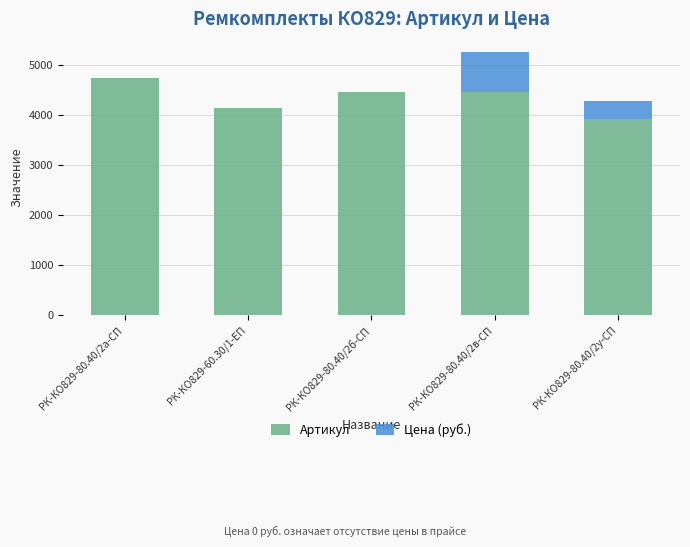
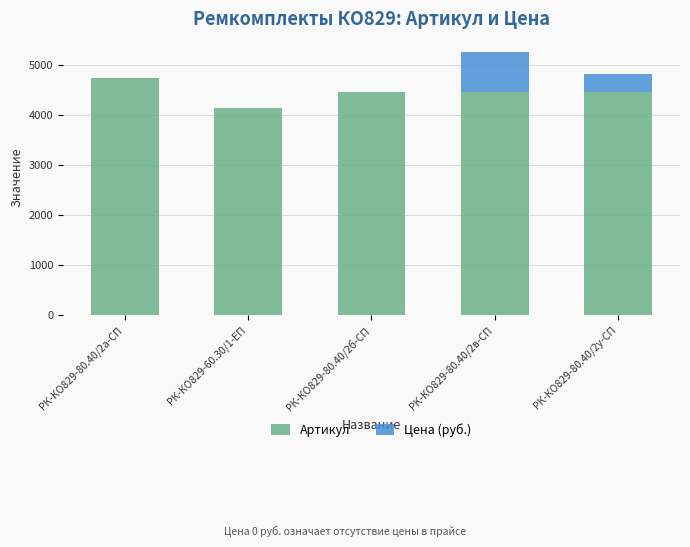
  {
    "Артикул": {
      "РК-КО829-80.40/2а-СП": 4700,
      "РК-КО829-60.30/1-ЕП": 4100,
      "РК-КО829-80.40/2б-СП": 4500,
      "РК-КО829-80.40/2в-СП": 4500,
-     "РК-КО829-80.40/2у-СП": 3900
+     "РК-КО829-80.40/2у-СП": 4500
    },
    "Цена (руб.)": {
      "РК-КО829-80.40/2а-СП": 0,
      "РК-КО829-60.30/1-ЕП": 0,
      "РК-КО829-80.40/2б-СП": 0,
      "РК-КО829-80.40/2в-СП": 800,
      "РК-КО829-80.40/2у-СП": 400
    }
  }
